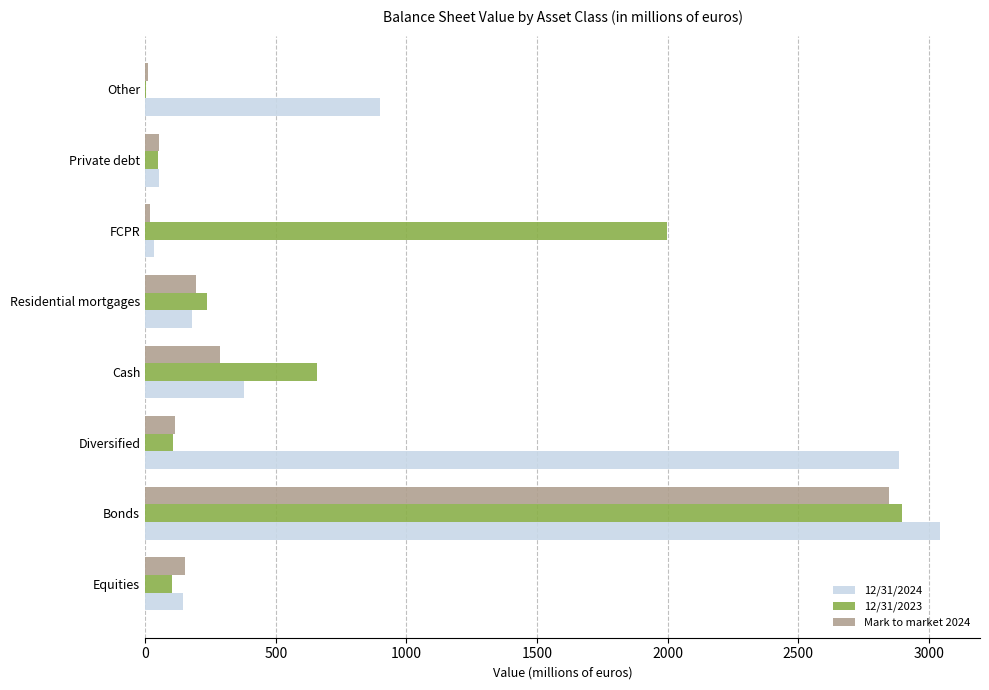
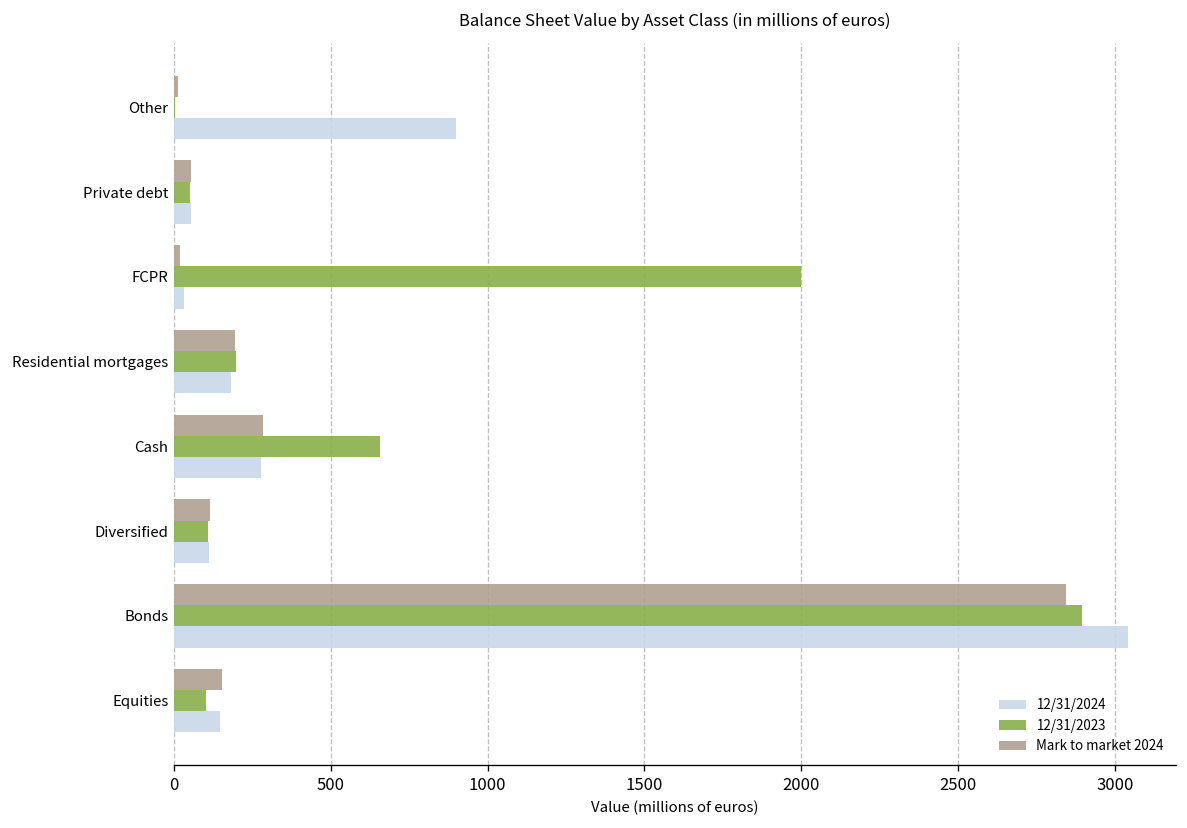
  {
    "12/31/2024": {
      "Other": 900,
      "Private debt": 50,
      "FCPR": 30,
      "Residential mortgages": 180,
-     "Cash": 380,
-     "Diversified": 2890,
+     "Cash": 280,
+     "Diversified": 110,
      "Bonds": 3040,
      "Equities": 150
    },
    "12/31/2023": {
      "Private debt": 50,
      "FCPR": 2000,
-     "Residential mortgages": 240,
+     "Residential mortgages": 200,
      "Cash": 660,
      "Diversified": 110,
      "Bonds": 2900,
      "Equities": 100
    },
    "Mark to market 2024": {
      "Other": 10,
      "Private debt": 60,
      "FCPR": 20,
      "Residential mortgages": 190,
      "Cash": 290,
      "Diversified": 110,
      "Bonds": 2850,
      "Equities": 150
    }
  }
